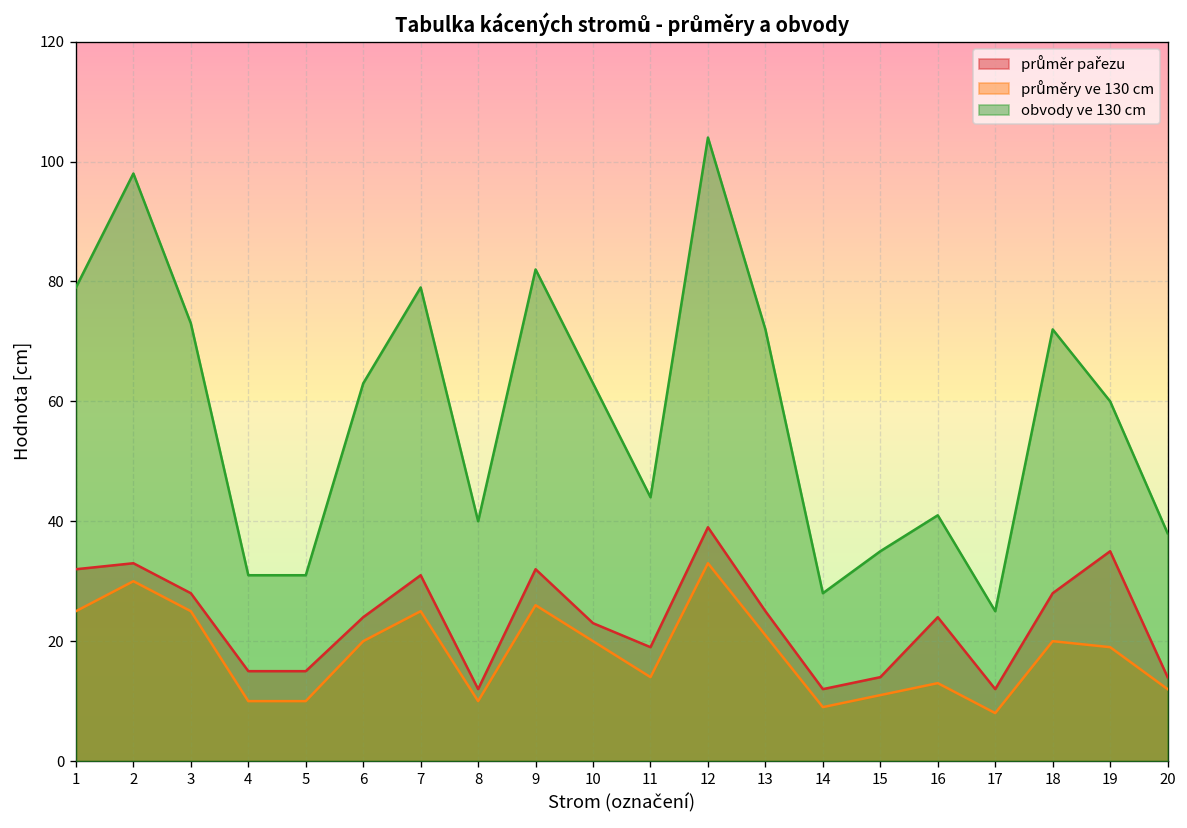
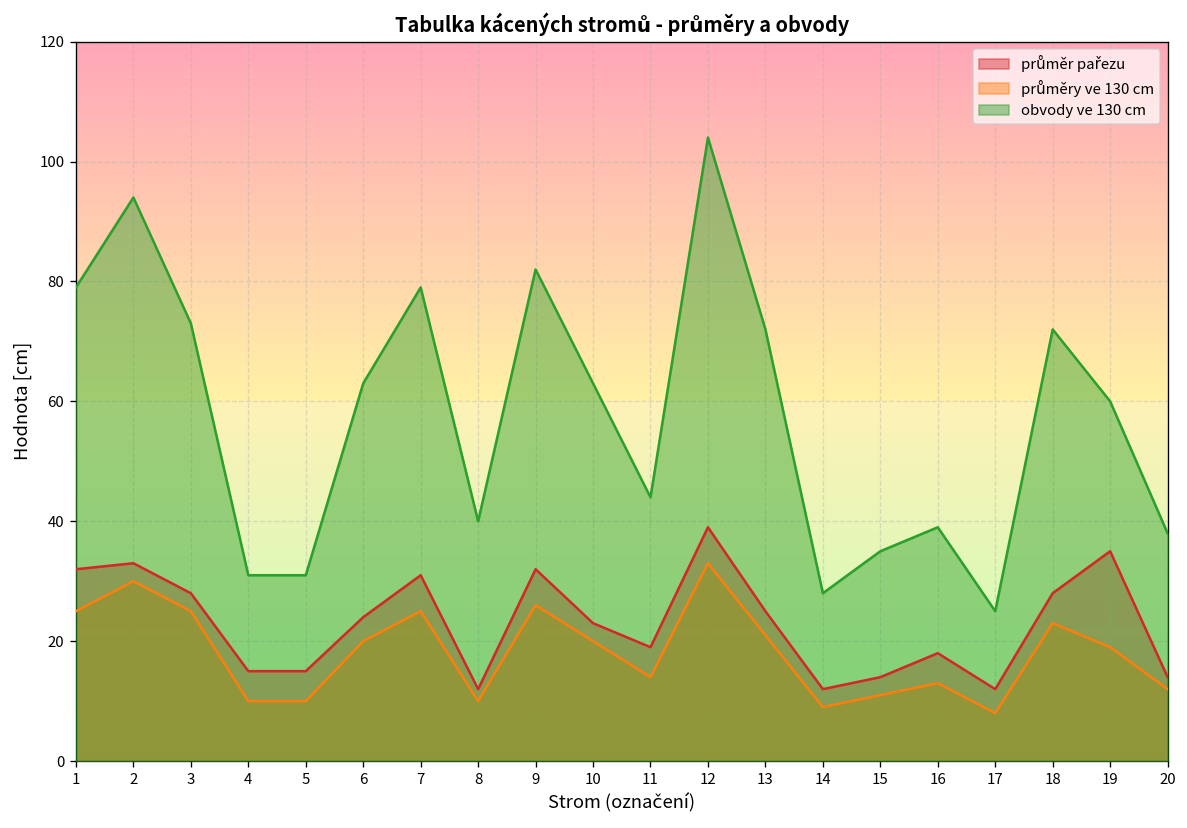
  {
    "průměr pařezu": {
      "1": 32,
      "2": 33,
      "3": 28,
      "4": 15,
      "5": 15,
      "6": 24,
      "7": 31,
      "8": 12,
      "9": 32,
      "10": 23,
      "11": 19,
      "12": 39,
      "13": 25,
      "14": 12,
      "15": 14,
-     "16": 24,
+     "16": 18,
      "17": 12,
      "18": 28,
      "19": 35,
      "20": 14
    },
    "průměry ve 130 cm": {
      "1": 25,
      "2": 30,
      "3": 25,
      "4": 10,
      "5": 10,
      "6": 20,
      "7": 25,
      "8": 10,
      "9": 26,
      "10": 20,
      "11": 14,
      "12": 33,
      "13": 21,
      "14": 9,
      "15": 11,
      "16": 13,
      "17": 8,
-     "18": 20,
+     "18": 23,
      "19": 19,
      "20": 12
    },
    "obvody ve 130 cm": {
      "1": 79,
-     "2": 98,
+     "2": 94,
      "3": 73,
      "4": 31,
      "5": 31,
      "6": 63,
      "7": 79,
      "8": 40,
      "9": 82,
      "10": 63,
      "11": 44,
      "12": 104,
      "13": 72,
      "14": 28,
      "15": 35,
-     "16": 41,
+     "16": 39,
      "17": 25,
      "18": 72,
      "19": 60,
      "20": 38
    }
  }
